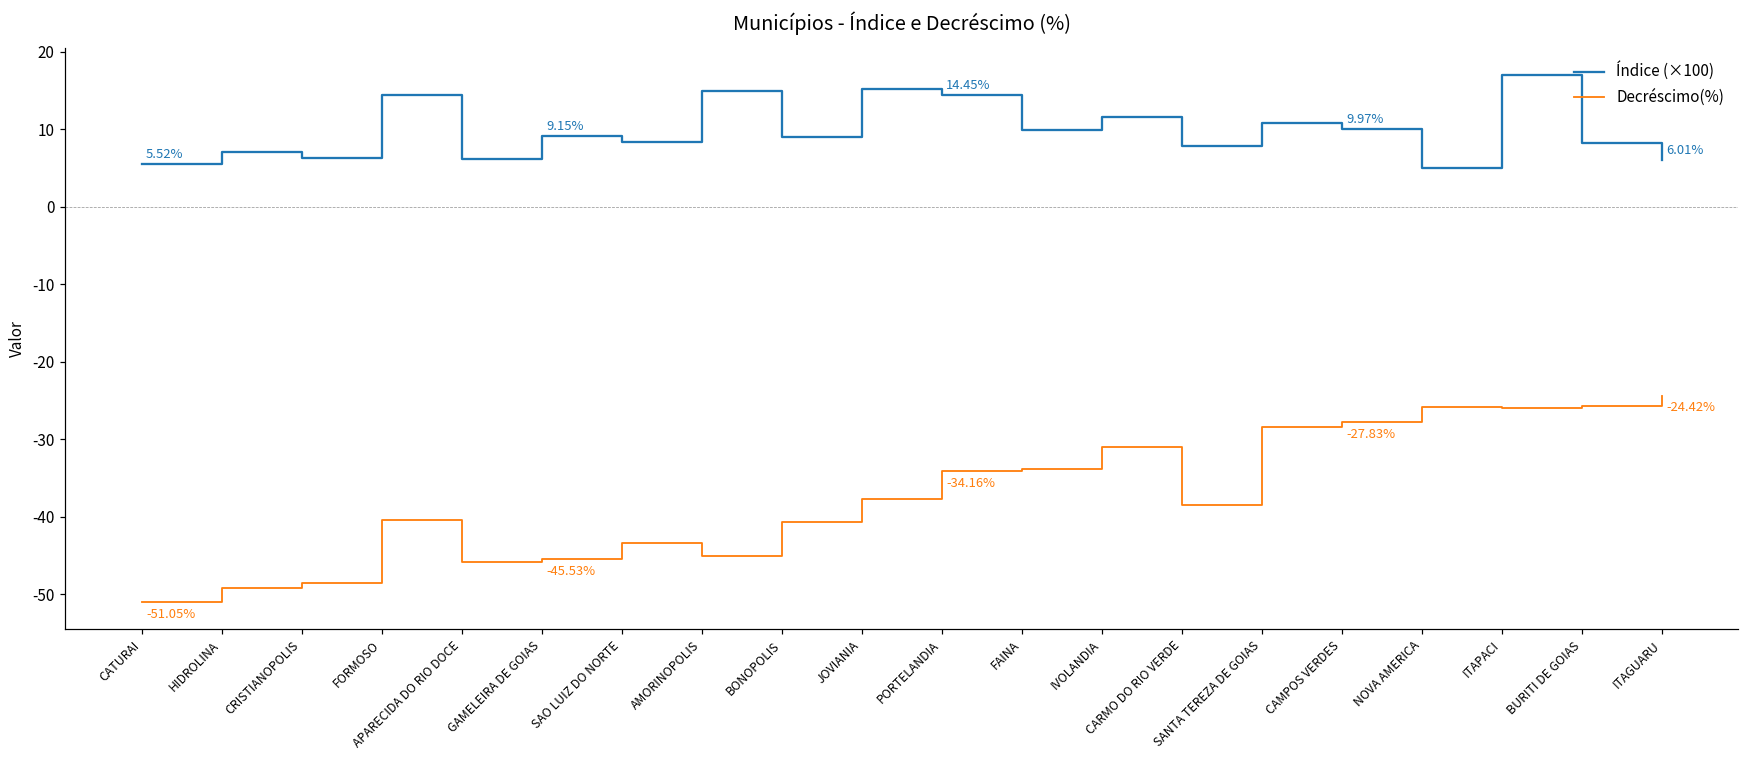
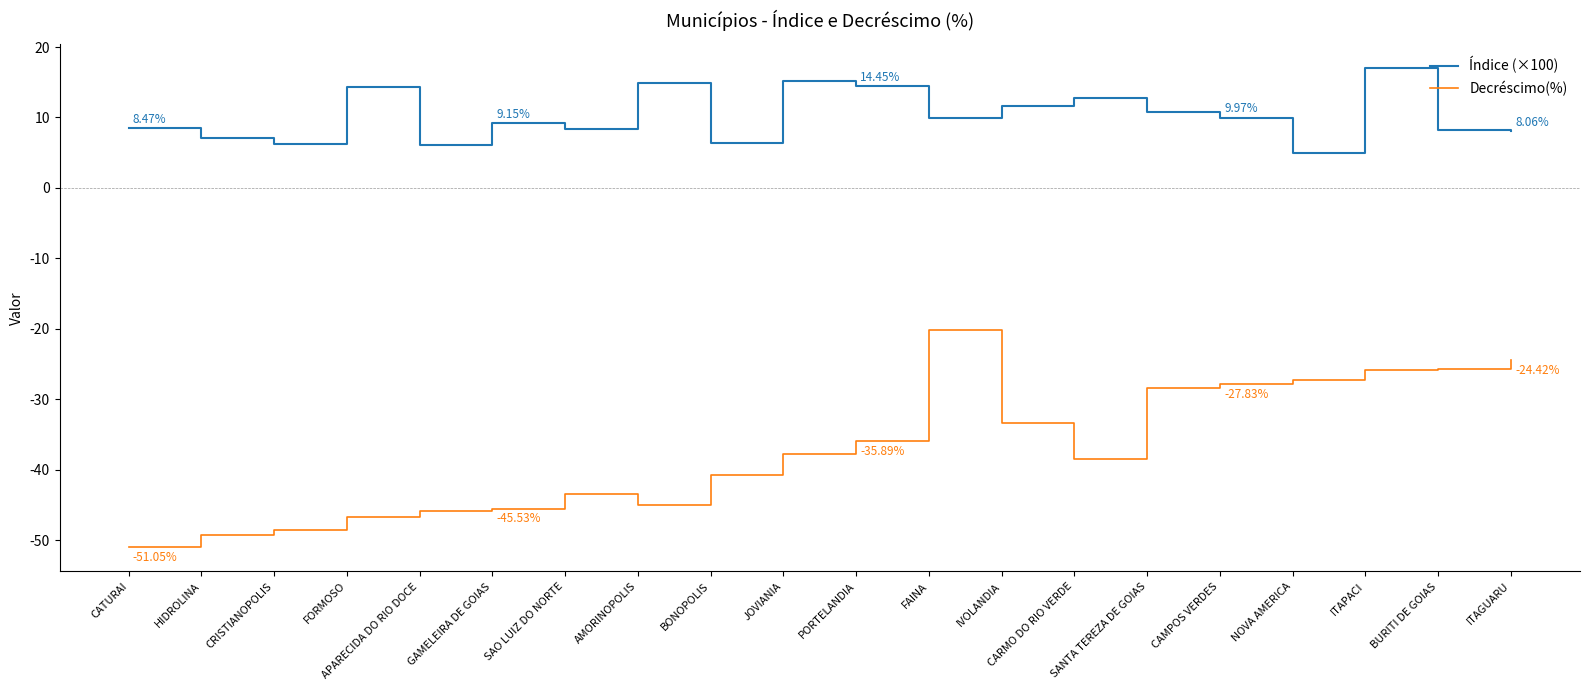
  {
    "Índice (×100)": {
-     "CATURAI": "5.52%",
+     "CATURAI": "8.47%",
      "GAMELEIRA DE GOIAS": "9.15%",
-     "BONOPOLIS": "9",
+     "BONOPOLIS": "6",
      "PORTELANDIA": "14.45%",
-     "CARMO DO RIO VERDE": "8",
+     "CARMO DO RIO VERDE": "13",
      "CAMPOS VERDES": "9.97%",
-     "ITAGUARU": "6.01%"
+     "ITAGUARU": "8.06%"
    },
    "Decréscimo(%)": {
      "CATURAI": "-51.05%",
-     "FORMOSO": "-40",
+     "FORMOSO": "-47",
      "GAMELEIRA DE GOIAS": "-45.53%",
-     "PORTELANDIA": "-34.16%",
-     "FAINA": "-34",
-     "IVOLANDIA": "-31",
+     "PORTELANDIA": "-35.89%",
+     "FAINA": "-20",
+     "IVOLANDIA": "-33",
      "CAMPOS VERDES": "-27.83%",
-     "NOVA AMERICA": "-26",
+     "NOVA AMERICA": "-27",
      "ITAGUARU": "-24.42%"
    }
  }
